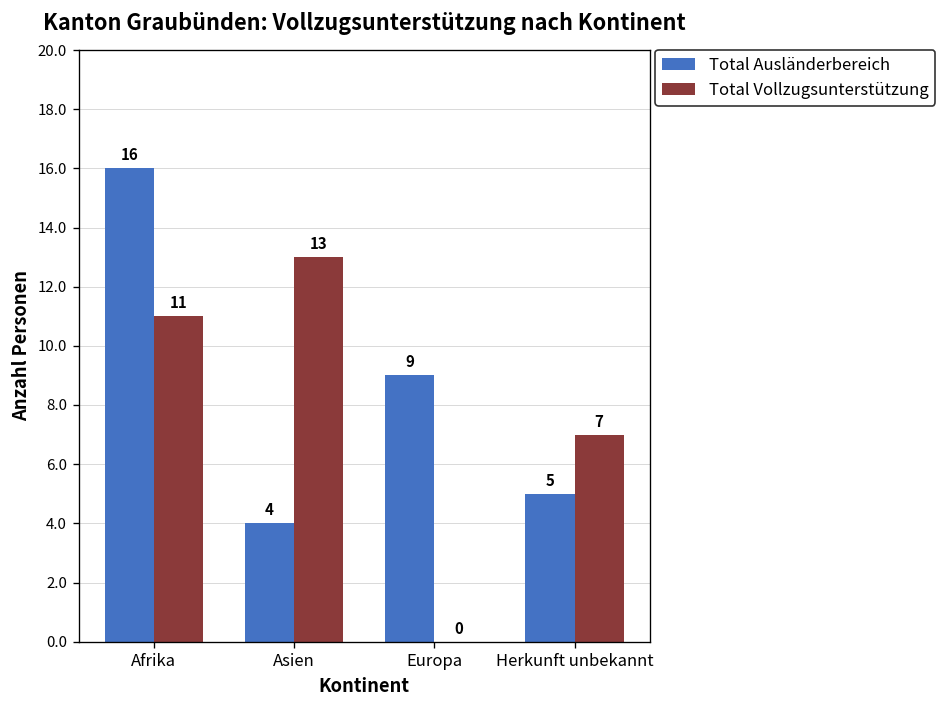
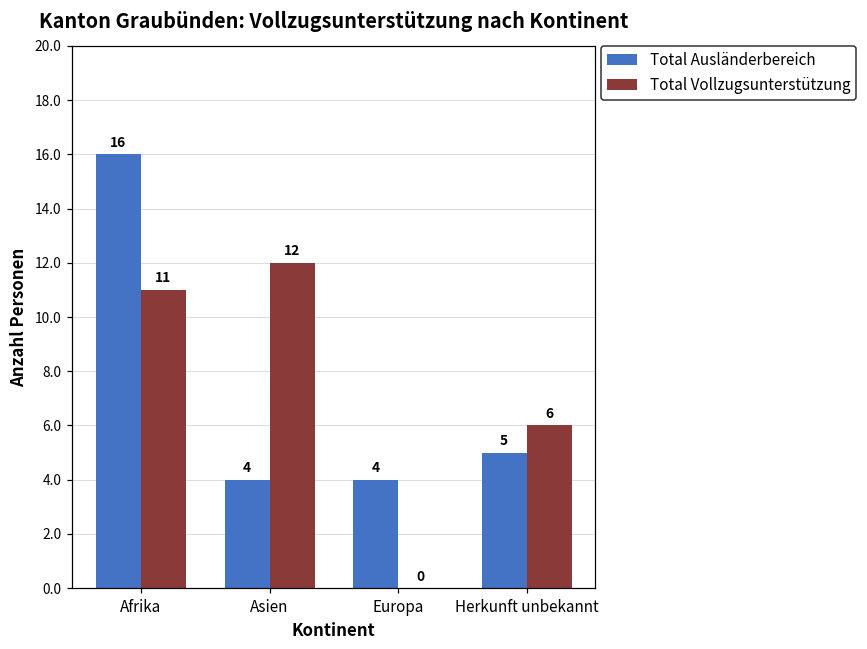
  {
    "Total Ausländerbereich": {
      "Afrika": 16,
      "Asien": 4,
-     "Europa": 9,
+     "Europa": 4,
      "Herkunft unbekannt": 5
    },
    "Total Vollzugsunterstützung": {
      "Afrika": 11,
-     "Asien": 13,
+     "Asien": 12,
      "Europa": 0,
-     "Herkunft unbekannt": 7
+     "Herkunft unbekannt": 6
    }
  }
